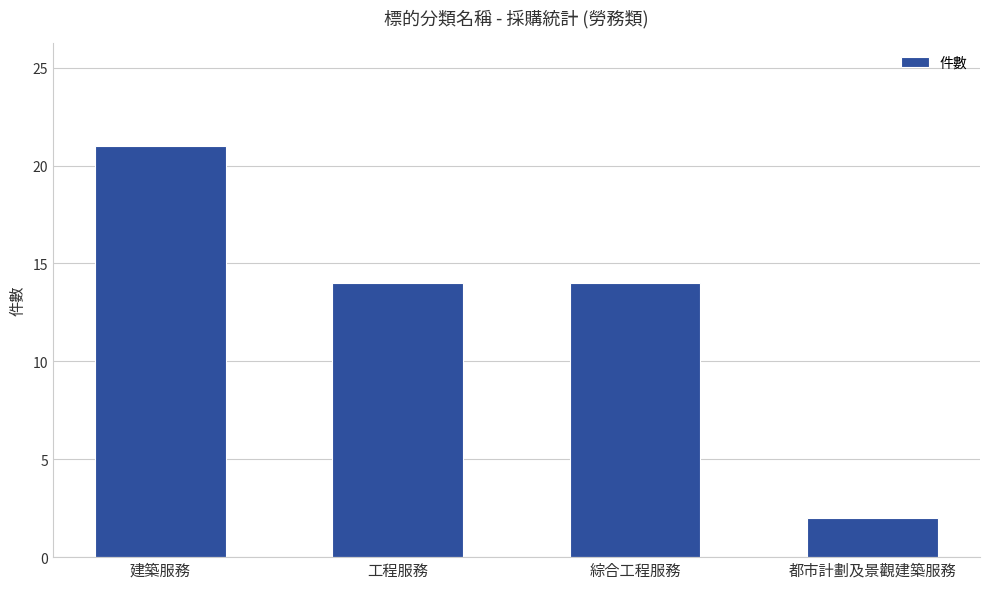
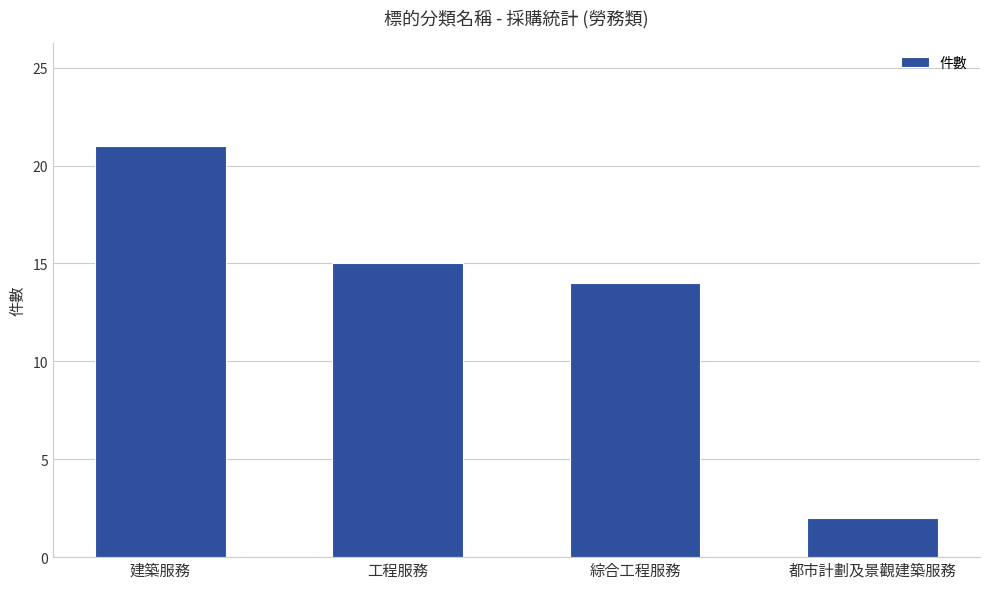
  {
    "建築服務": 21,
-   "工程服務": 14,
+   "工程服務": 15,
    "綜合工程服務": 14,
    "都市計劃及景觀建築服務": 2
  }
